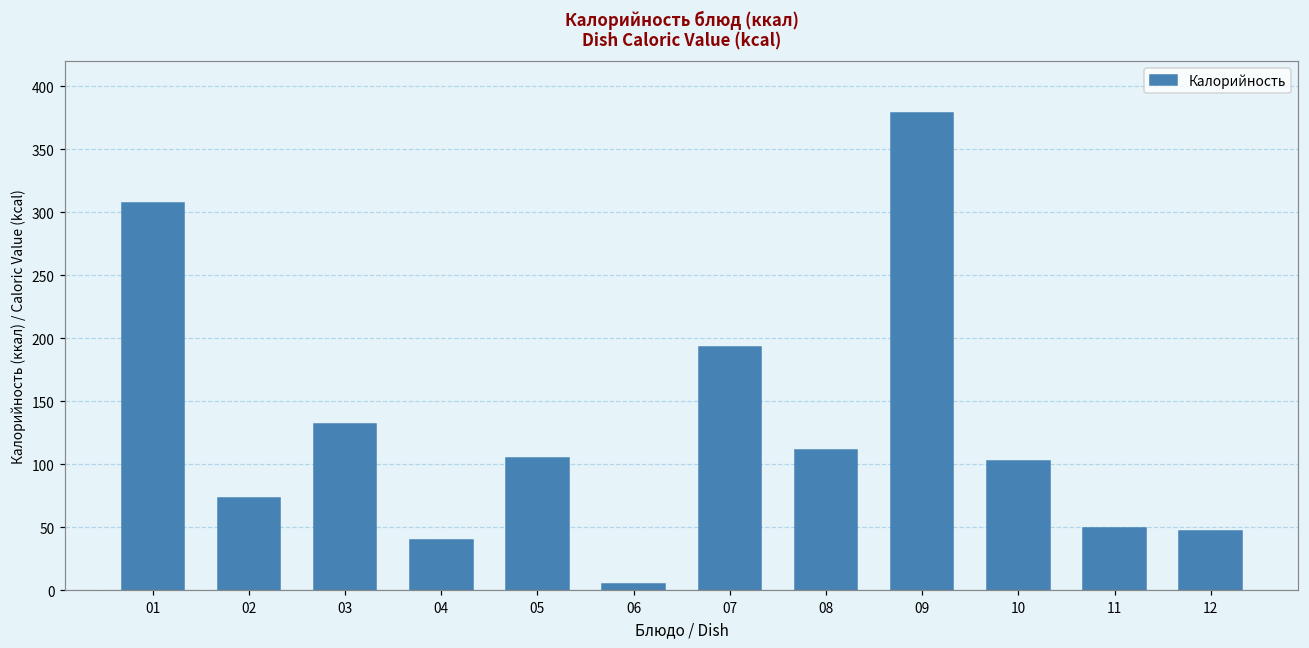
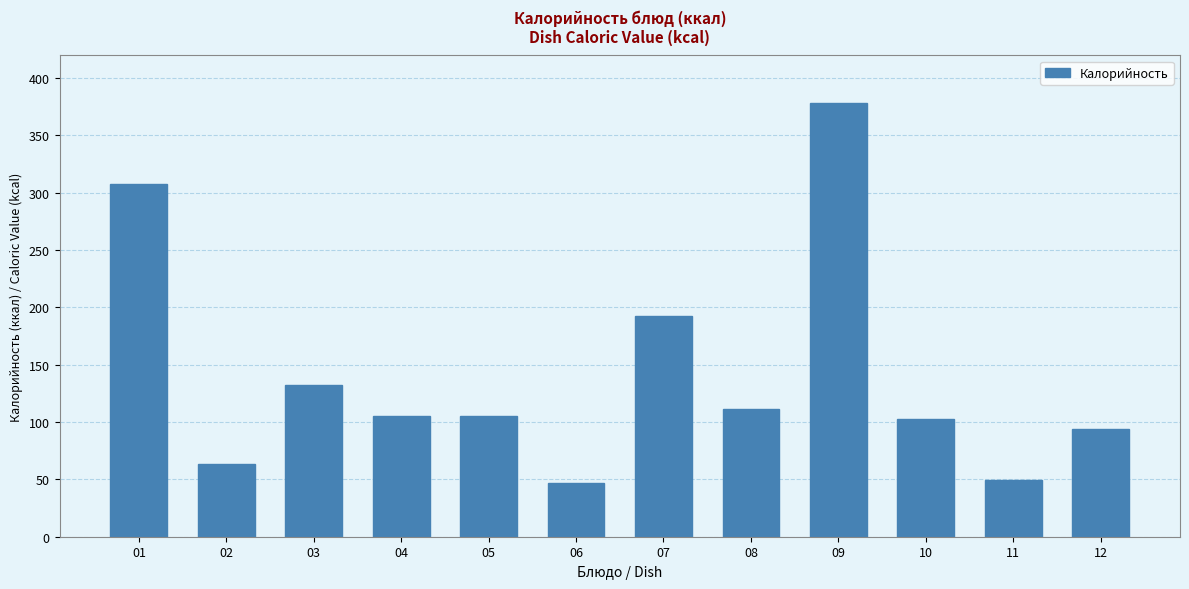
  {
    "01": 307,
-   "02": 74,
+   "02": 63,
    "03": 132,
-   "04": 40,
+   "04": 105,
    "05": 105,
-   "06": 5,
+   "06": 47,
    "07": 193,
    "08": 112,
    "09": 378,
    "10": 103,
    "11": 49,
-   "12": 47
+   "12": 94
  }
